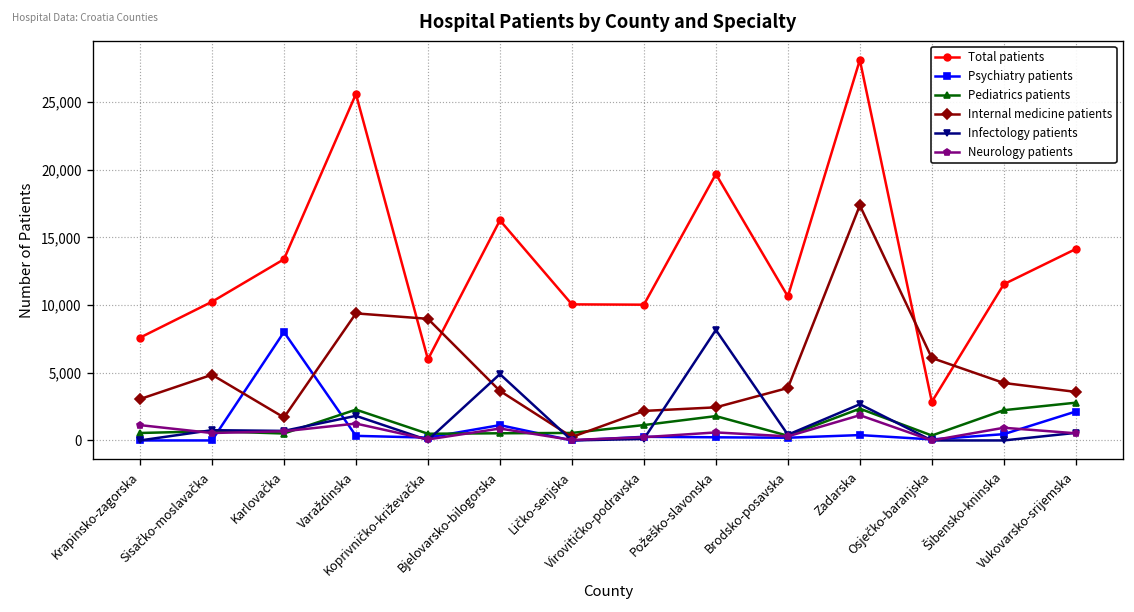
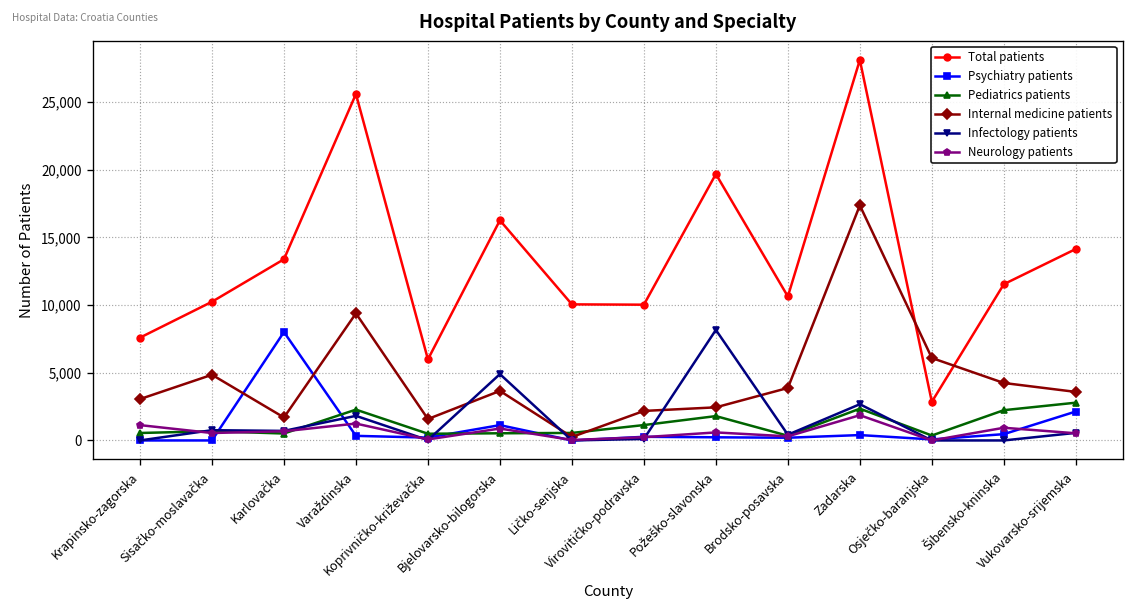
  {
    "Total patients": {
      "Krapinsko-zagorska": "7,600",
      "Sisačko-moslavačka": "10,200",
      "Karlovačka": "13,400",
      "Varaždinska": "25,600",
      "Koprivničko-križevačka": "6,000",
      "Bjelovarsko-bilogorska": "16,300",
      "Ličko-senjska": "10,100",
      "Virovitičko-podravska": "10,000",
      "Požeško-slavonska": "19,700",
      "Brodsko-posavska": "10,600",
      "Zadarska": "28,100",
      "Osječko-baranjska": "2,900",
      "Šibensko-kninska": "11,500",
      "Vukovarsko-srijemska": "14,100"
    },
    "Psychiatry patients": {
      "Sisačko-moslavačka": "0",
      "Karlovačka": "8,000",
      "Varaždinska": "300",
      "Bjelovarsko-bilogorska": "1,100",
      "Požeško-slavonska": "200",
      "Zadarska": "400",
      "Šibensko-kninska": "500",
      "Vukovarsko-srijemska": "2,100"
    },
    "Pediatrics patients": {
      "Krapinsko-zagorska": "600",
      "Varaždinska": "2,300",
      "Koprivničko-križevačka": "500",
      "Bjelovarsko-bilogorska": "500",
      "Ličko-senjska": "600",
      "Virovitičko-podravska": "1,100",
      "Požeško-slavonska": "1,800",
      "Zadarska": "2,300",
      "Osječko-baranjska": "400",
      "Šibensko-kninska": "2,200",
      "Vukovarsko-srijemska": "2,800"
    },
    "Internal medicine patients": {
      "Krapinsko-zagorska": "3,100",
      "Sisačko-moslavačka": "4,900",
      "Karlovačka": "1,700",
      "Varaždinska": "9,400",
-     "Koprivničko-križevačka": "9,000",
+     "Koprivničko-križevačka": "1,600",
      "Bjelovarsko-bilogorska": "3,700",
      "Virovitičko-podravska": "2,200",
      "Požeško-slavonska": "2,400",
      "Brodsko-posavska": "3,900",
      "Zadarska": "17,400",
      "Osječko-baranjska": "6,100",
      "Šibensko-kninska": "4,200",
      "Vukovarsko-srijemska": "3,600"
    },
    "Infectology patients": {
      "Varaždinska": "1,800",
      "Bjelovarsko-bilogorska": "4,900",
      "Požeško-slavonska": "8,200",
      "Zadarska": "2,700",
      "Šibensko-kninska": "0"
    },
    "Neurology patients": {
      "Krapinsko-zagorska": "1,100",
      "Varaždinska": "1,200",
      "Bjelovarsko-bilogorska": "900",
      "Požeško-slavonska": "600",
      "Zadarska": "1,900",
      "Šibensko-kninska": "900"
    }
  }
